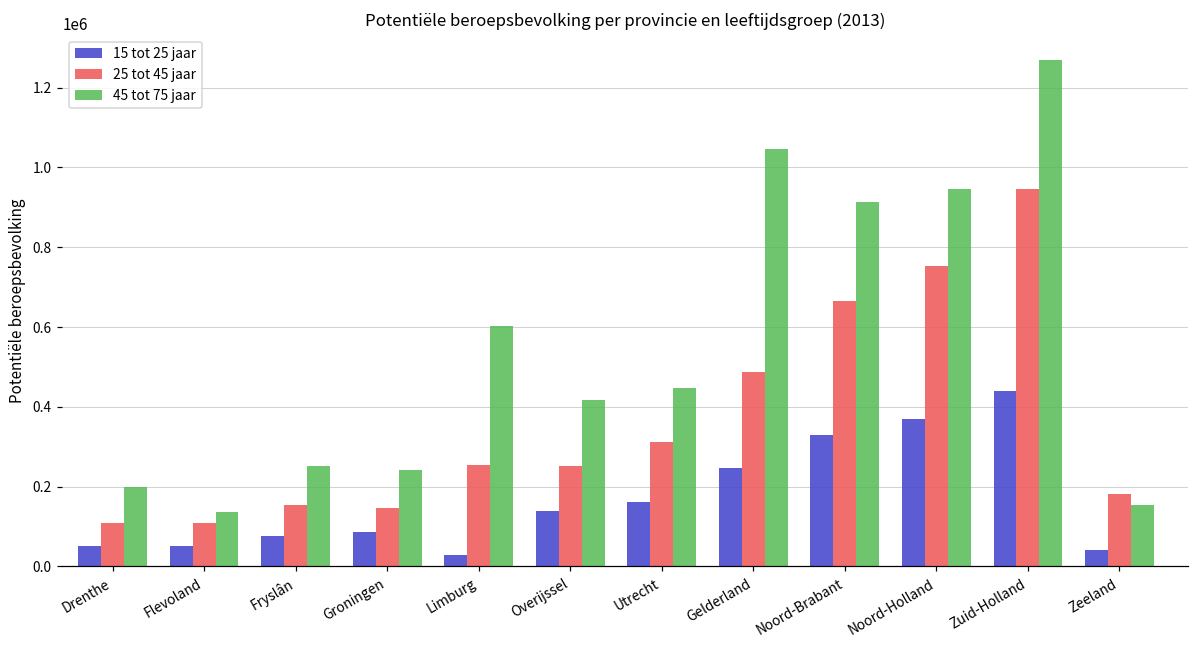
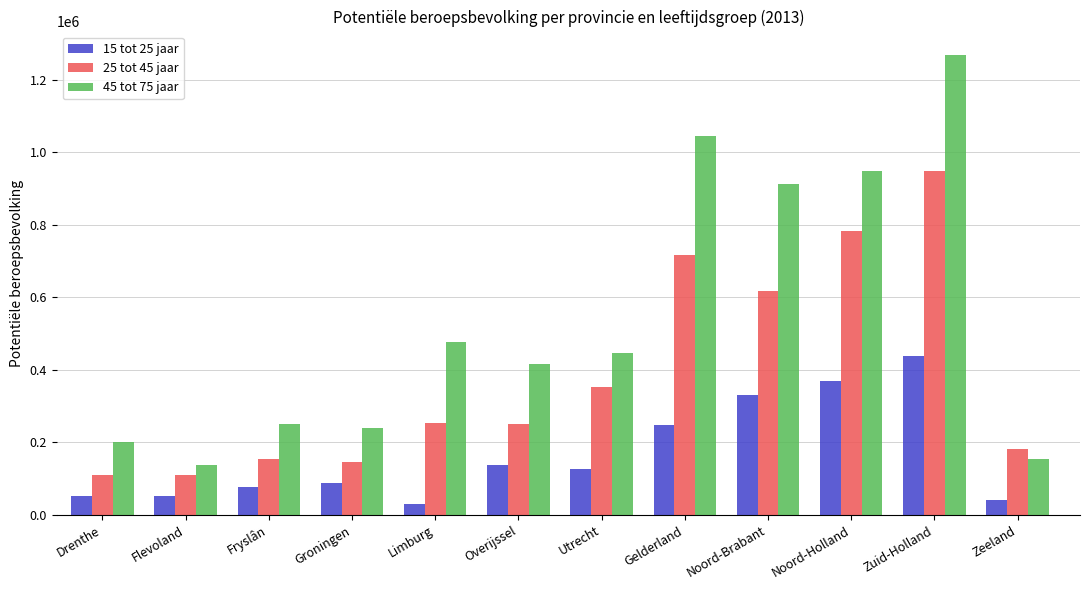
  {
    "15 tot 25 jaar": {
      "Drenthe": 50000,
      "Flevoland": 50000,
      "Fryslân": 80000,
      "Groningen": 90000,
      "Limburg": 30000,
      "Overijssel": 140000,
-     "Utrecht": 160000,
+     "Utrecht": 130000,
      "Gelderland": 250000,
      "Noord-Brabant": 330000,
      "Noord-Holland": 370000,
      "Zuid-Holland": 440000,
      "Zeeland": 40000
    },
    "25 tot 45 jaar": {
      "Drenthe": 110000,
      "Flevoland": 110000,
      "Fryslân": 150000,
      "Groningen": 150000,
      "Limburg": 250000,
      "Overijssel": 250000,
-     "Utrecht": 310000,
-     "Gelderland": 490000,
-     "Noord-Brabant": 670000,
-     "Noord-Holland": 750000,
+     "Utrecht": 350000,
+     "Gelderland": 720000,
+     "Noord-Brabant": 620000,
+     "Noord-Holland": 780000,
      "Zuid-Holland": 950000,
      "Zeeland": 180000
    },
    "45 tot 75 jaar": {
      "Drenthe": 200000,
      "Flevoland": 140000,
      "Fryslân": 250000,
      "Groningen": 240000,
-     "Limburg": 600000,
+     "Limburg": 480000,
      "Overijssel": 420000,
      "Utrecht": 450000,
      "Gelderland": 1050000,
      "Noord-Brabant": 910000,
      "Noord-Holland": 950000,
      "Zuid-Holland": 1270000,
      "Zeeland": 150000
    }
  }
